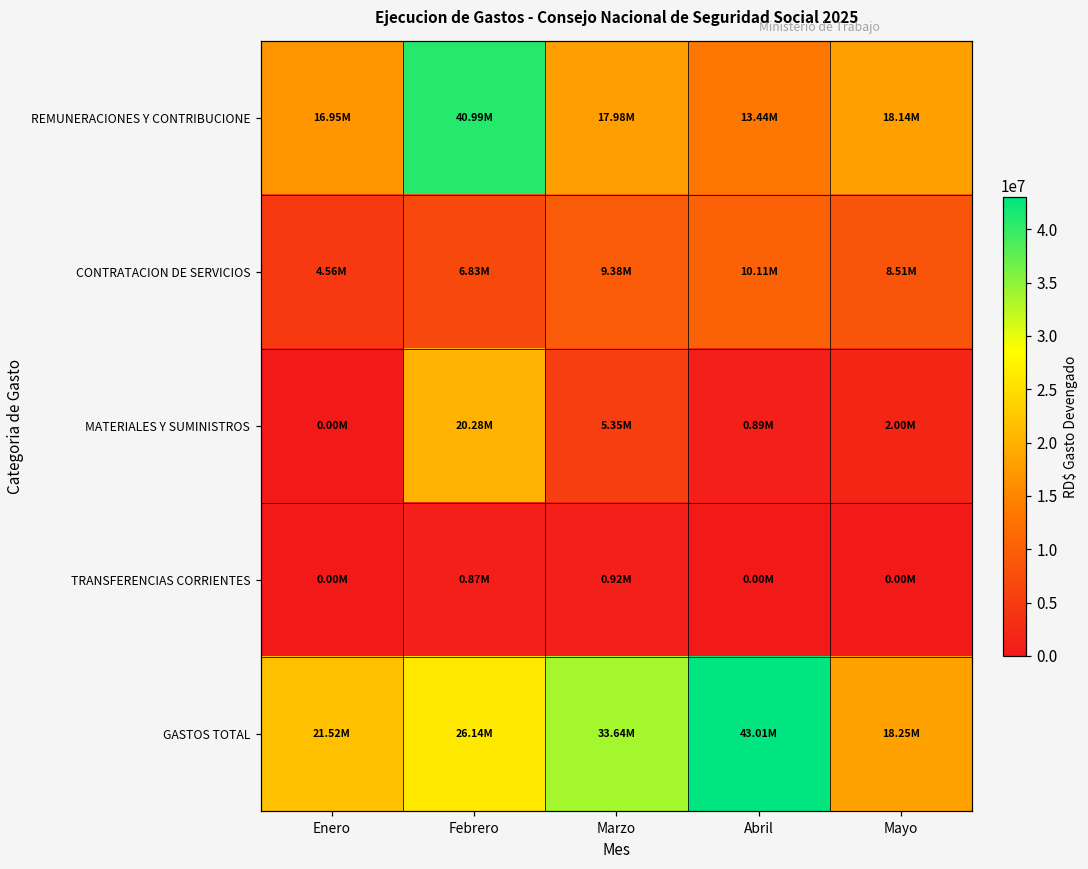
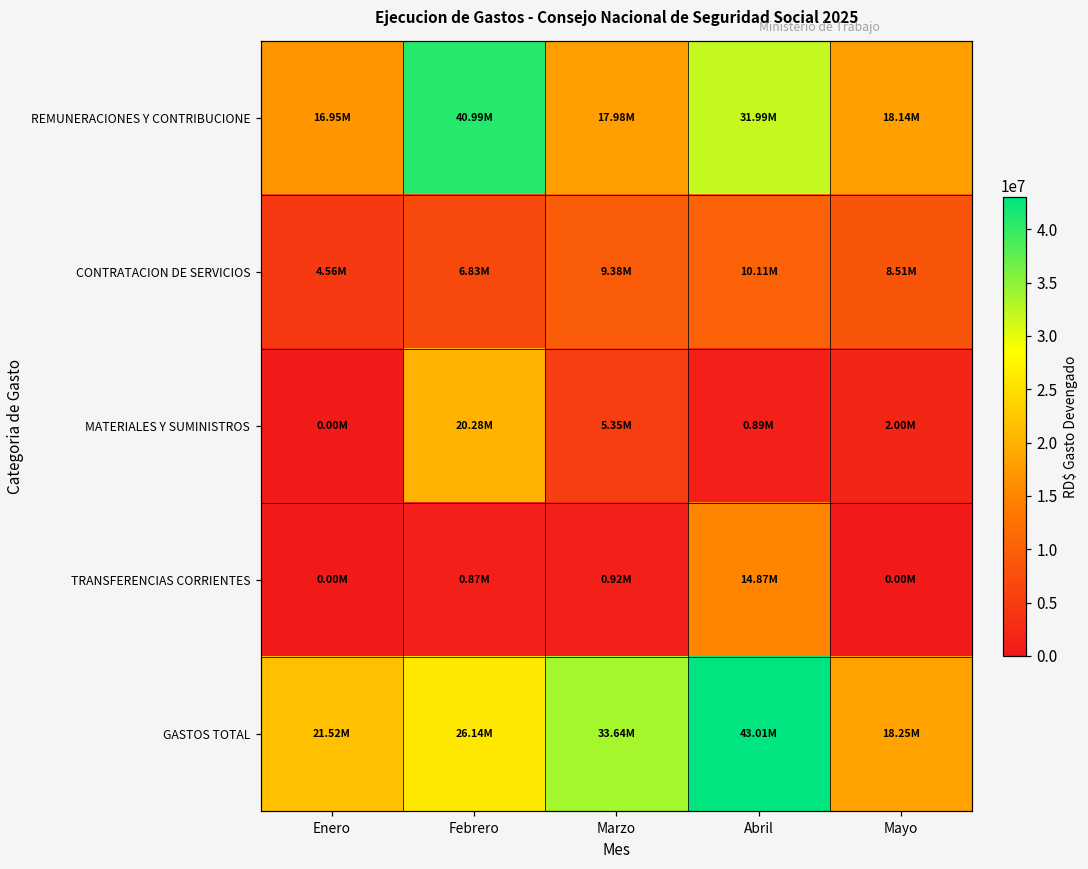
  {
    "REMUNERACIONES Y CONTRIBUCIONE": {
      "Enero": "16.95M",
      "Febrero": "40.99M",
      "Marzo": "17.98M",
-     "Abril": "13.44M",
+     "Abril": "31.99M",
      "Mayo": "18.14M"
    },
    "CONTRATACION DE SERVICIOS": {
      "Enero": "4.56M",
      "Febrero": "6.83M",
      "Marzo": "9.38M",
      "Abril": "10.11M",
      "Mayo": "8.51M"
    },
    "MATERIALES Y SUMINISTROS": {
      "Enero": "0.00M",
      "Febrero": "20.28M",
      "Marzo": "5.35M",
      "Abril": "0.89M",
      "Mayo": "2.00M"
    },
    "TRANSFERENCIAS CORRIENTES": {
      "Enero": "0.00M",
      "Febrero": "0.87M",
      "Marzo": "0.92M",
-     "Abril": "0.00M",
+     "Abril": "14.87M",
      "Mayo": "0.00M"
    },
    "GASTOS TOTAL": {
      "Enero": "21.52M",
      "Febrero": "26.14M",
      "Marzo": "33.64M",
      "Abril": "43.01M",
      "Mayo": "18.25M"
    }
  }
